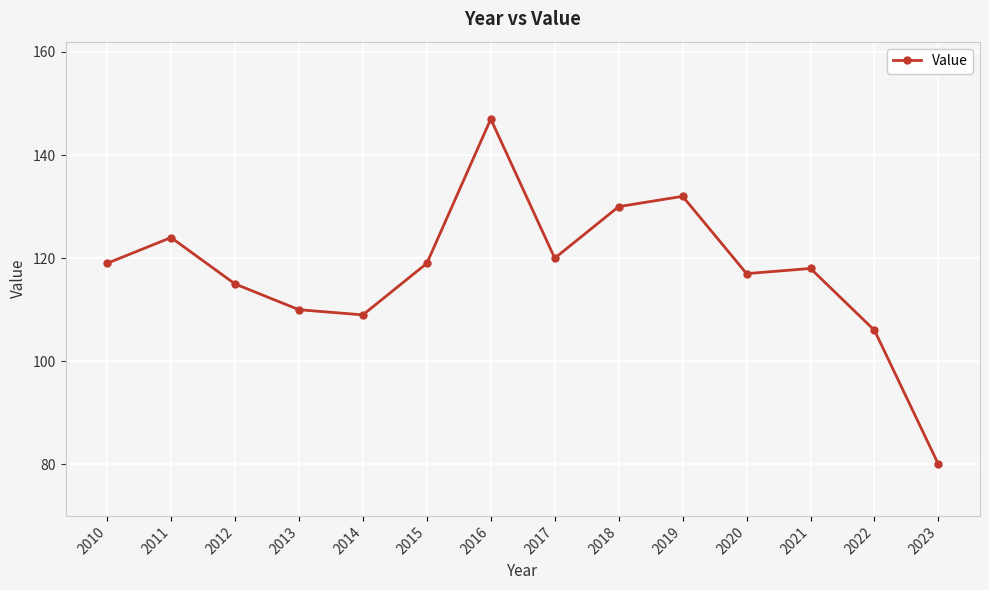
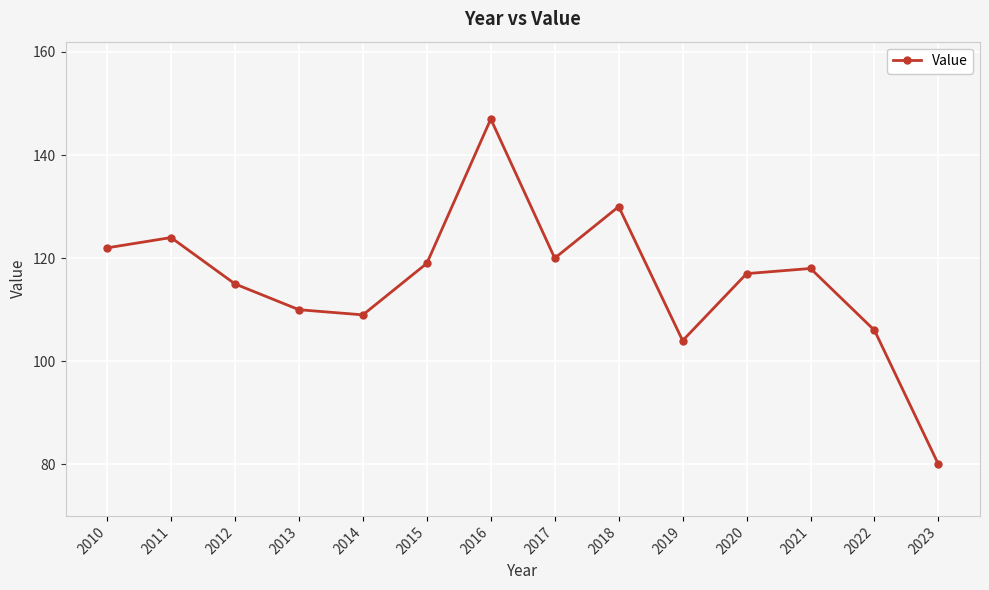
  {
-   "2010": 119,
+   "2010": 122,
    "2011": 124,
    "2012": 115,
    "2013": 110,
    "2014": 109,
    "2015": 119,
    "2016": 147,
    "2017": 120,
    "2018": 130,
-   "2019": 132,
+   "2019": 104,
    "2020": 117,
    "2021": 118,
    "2022": 106,
    "2023": 80
  }
